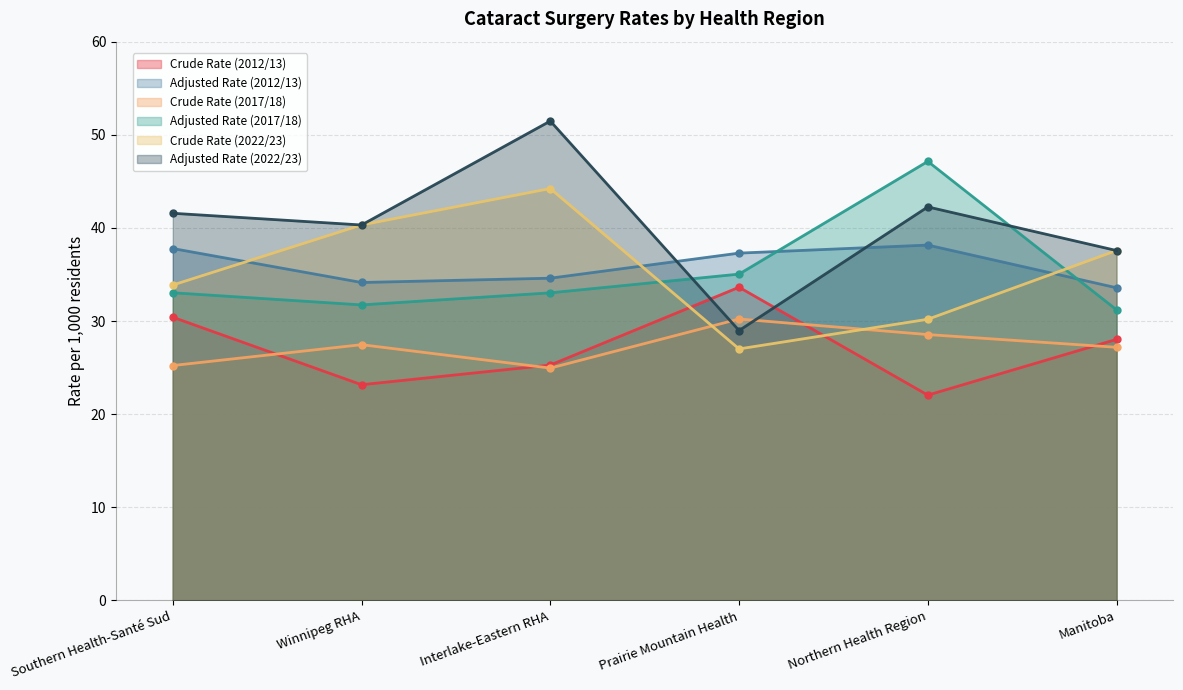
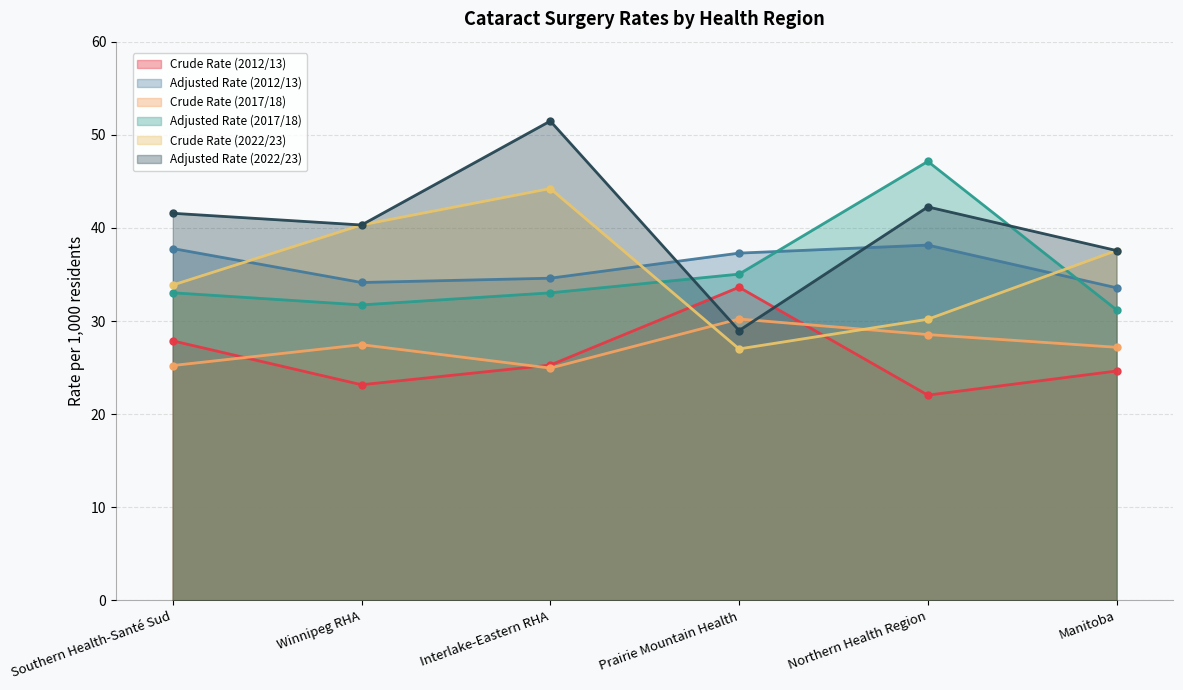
  {
    "Crude Rate (2012/13)": {
-     "Southern Health-Santé Sud": 30,
+     "Southern Health-Santé Sud": 28,
      "Winnipeg RHA": 23,
      "Interlake-Eastern RHA": 25,
      "Prairie Mountain Health": 34,
      "Northern Health Region": 22,
-     "Manitoba": 28
+     "Manitoba": 25
    }
  }
